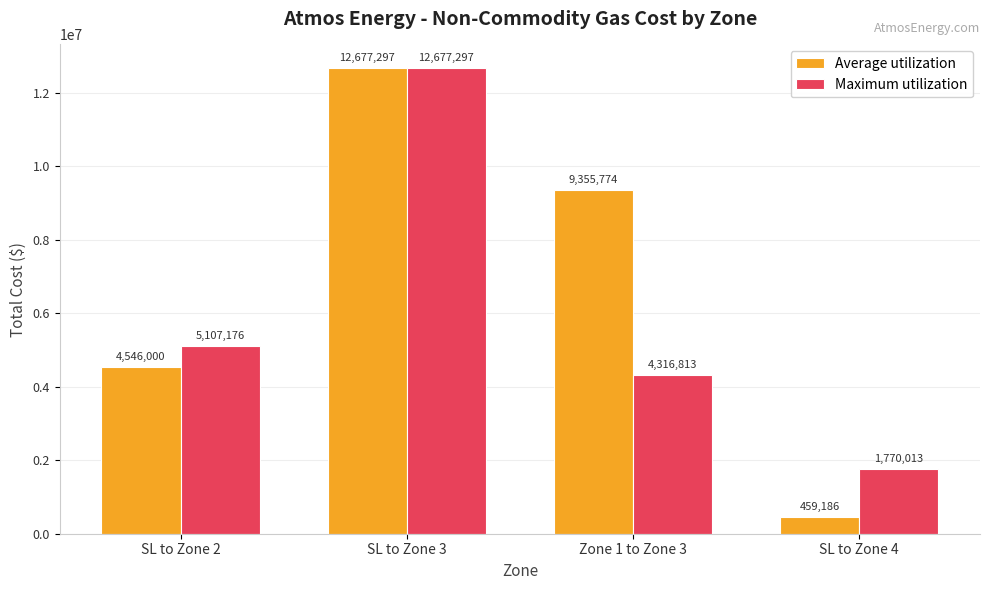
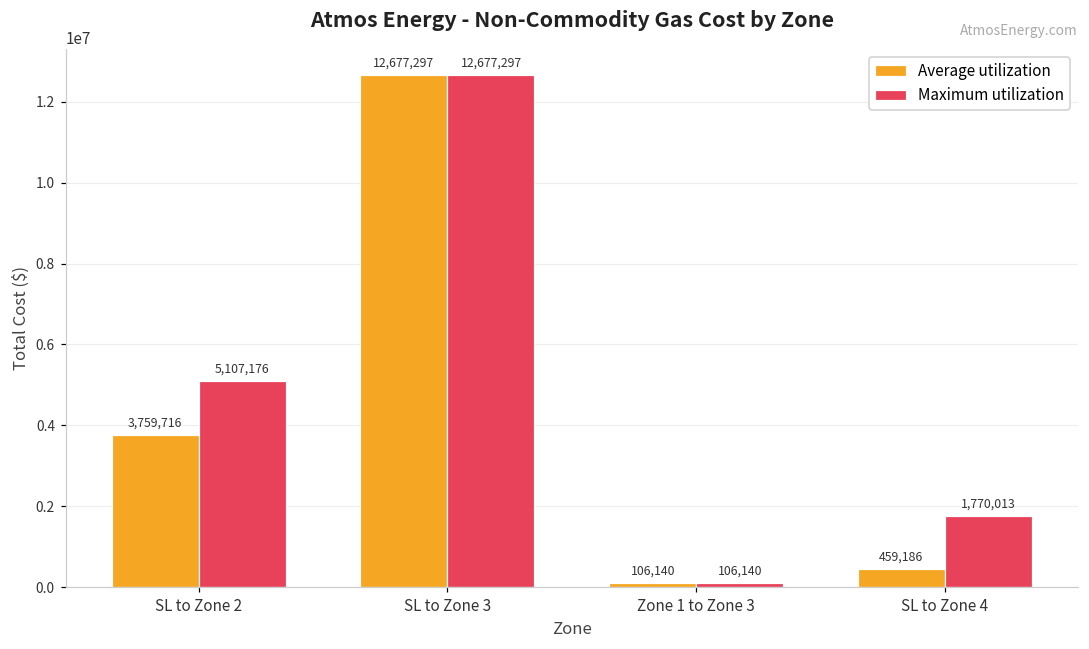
  {
    "Average utilization": {
-     "SL to Zone 2": "4,546,000",
+     "SL to Zone 2": "3,759,716",
      "SL to Zone 3": "12,677,297",
-     "Zone 1 to Zone 3": "9,355,774",
+     "Zone 1 to Zone 3": "106,140",
      "SL to Zone 4": "459,186"
    },
    "Maximum utilization": {
      "SL to Zone 2": "5,107,176",
      "SL to Zone 3": "12,677,297",
-     "Zone 1 to Zone 3": "4,316,813",
+     "Zone 1 to Zone 3": "106,140",
      "SL to Zone 4": "1,770,013"
    }
  }
